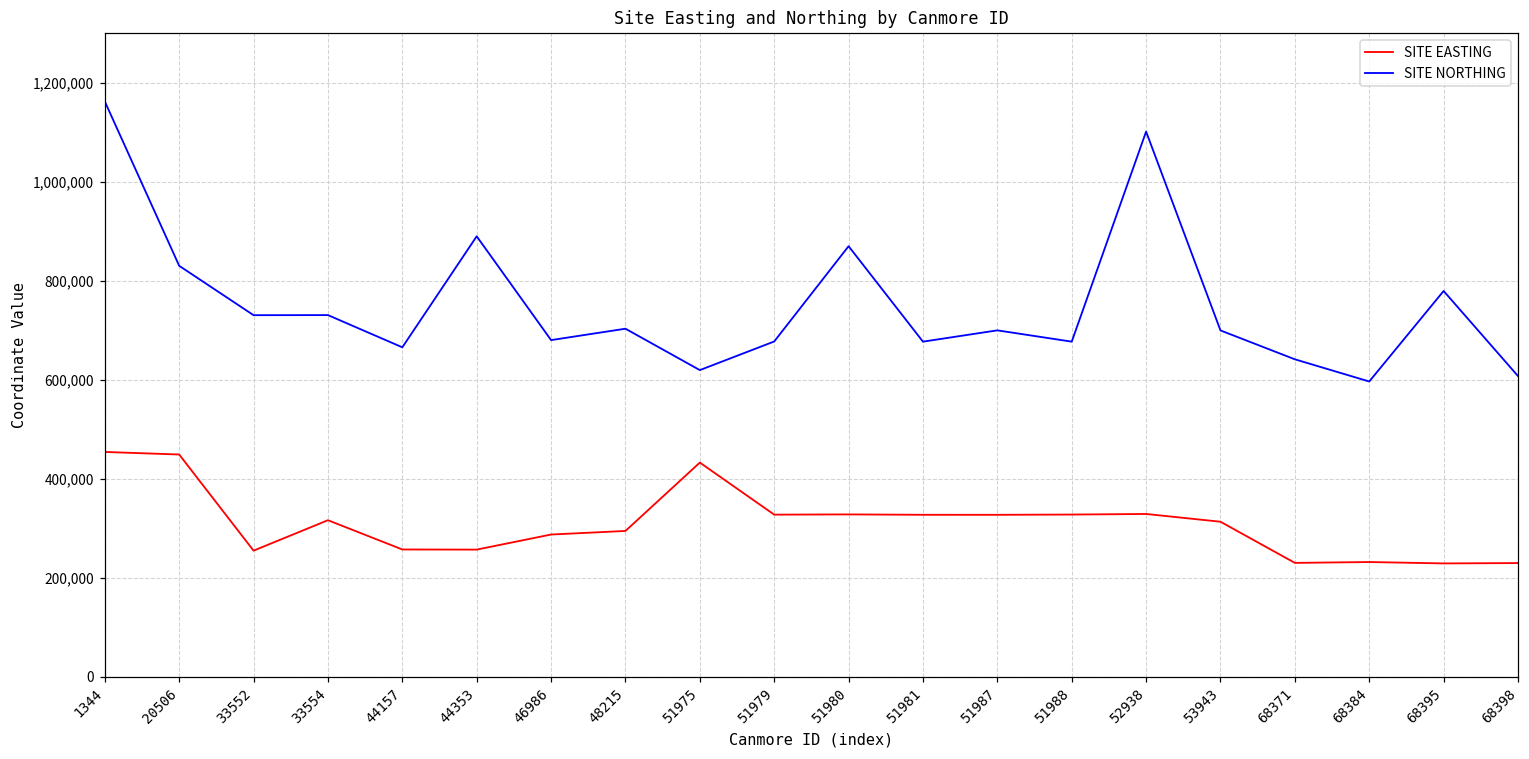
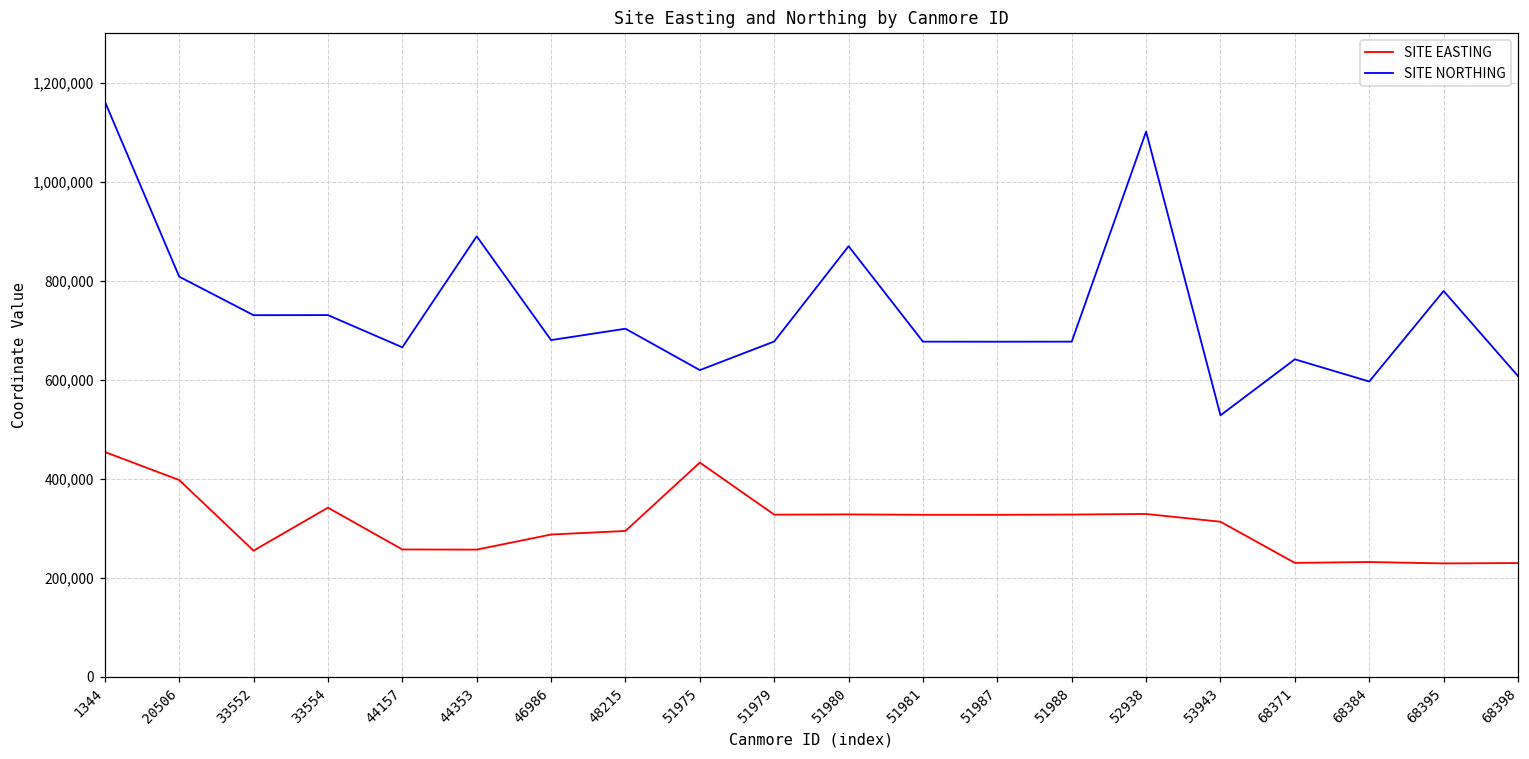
  {
    "SITE EASTING": {
      "1344": "450,000",
-     "20506": "450,000",
+     "20506": "400,000",
      "33552": "250,000",
-     "33554": "320,000",
+     "33554": "340,000",
      "44157": "260,000",
      "44353": "260,000",
      "46986": "290,000",
      "48215": "290,000",
      "51975": "430,000",
      "51979": "330,000",
      "51980": "330,000",
      "51981": "330,000",
      "51987": "330,000",
      "51988": "330,000",
      "52938": "330,000",
      "53943": "310,000",
      "68371": "230,000",
      "68384": "230,000",
      "68395": "230,000",
      "68398": "230,000"
    },
    "SITE NORTHING": {
      "1344": "1,160,000",
-     "20506": "830,000",
+     "20506": "810,000",
      "33552": "730,000",
      "33554": "730,000",
      "44157": "670,000",
      "44353": "890,000",
      "46986": "680,000",
      "48215": "700,000",
      "51975": "620,000",
      "51979": "680,000",
      "51980": "870,000",
      "51981": "680,000",
-     "51987": "700,000",
+     "51987": "680,000",
      "51988": "680,000",
      "52938": "1,100,000",
-     "53943": "700,000",
+     "53943": "530,000",
      "68371": "640,000",
      "68384": "600,000",
      "68395": "780,000",
      "68398": "610,000"
    }
  }
